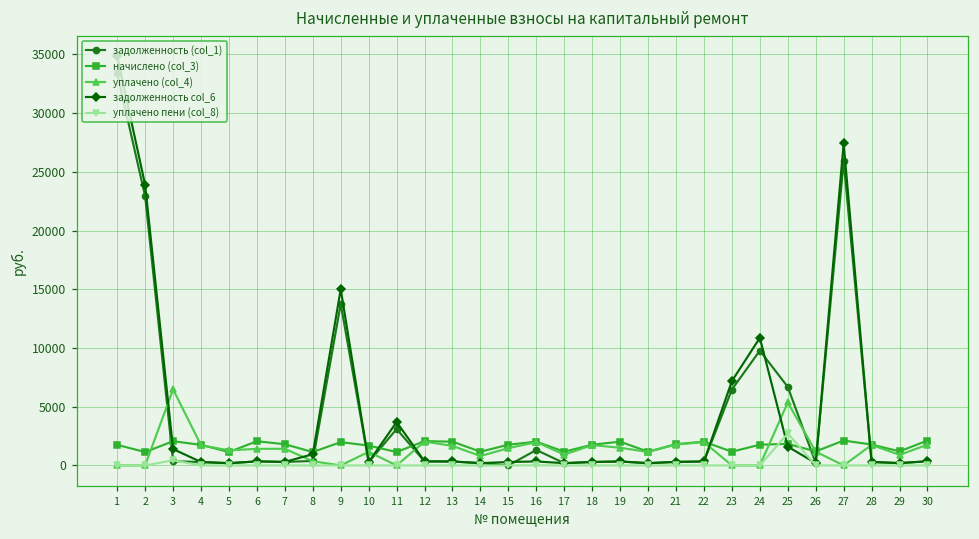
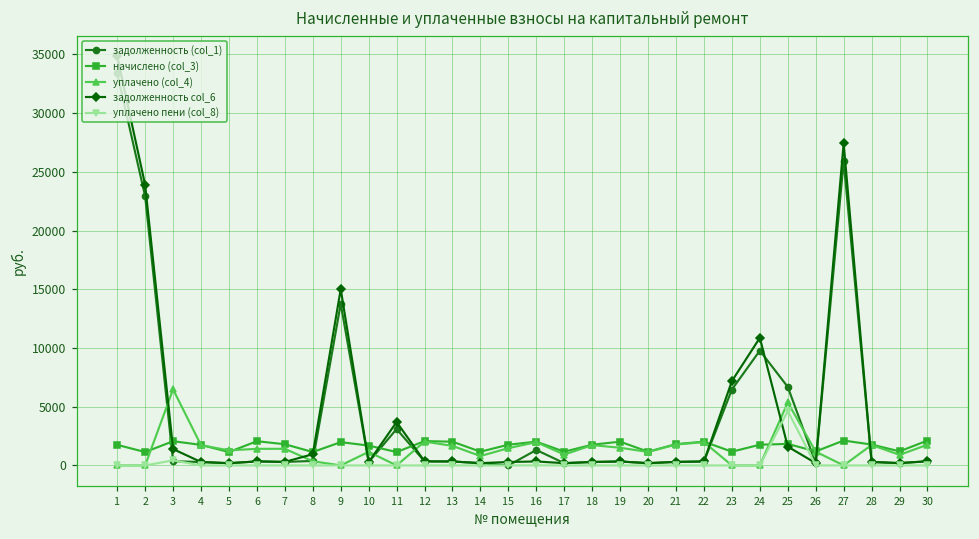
  {
    "уплачено пени (col_8)": {
      "4": 0,
      "6": 0,
      "7": 0,
      "8": 0,
      "10": 0,
      "12": 0,
      "13": 0,
      "16": 0,
      "18": 0,
      "19": 0,
      "21": 0,
      "22": 0,
-     "25": 2700,
+     "25": 4600,
      "28": 0,
      "30": 0
    }
  }
